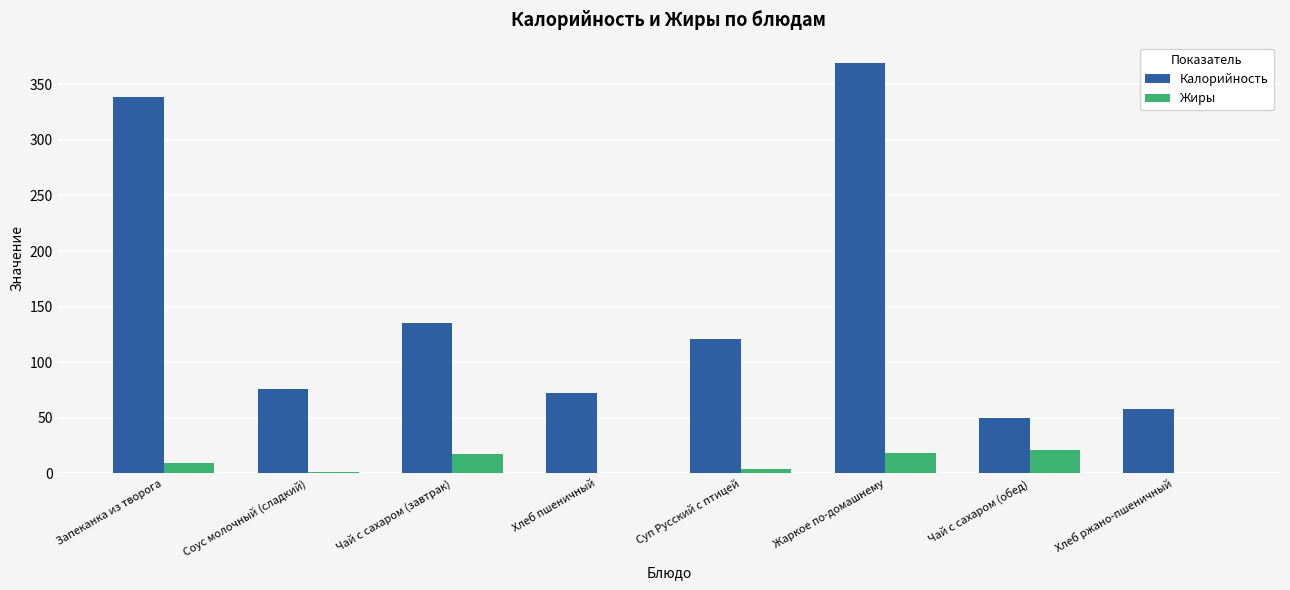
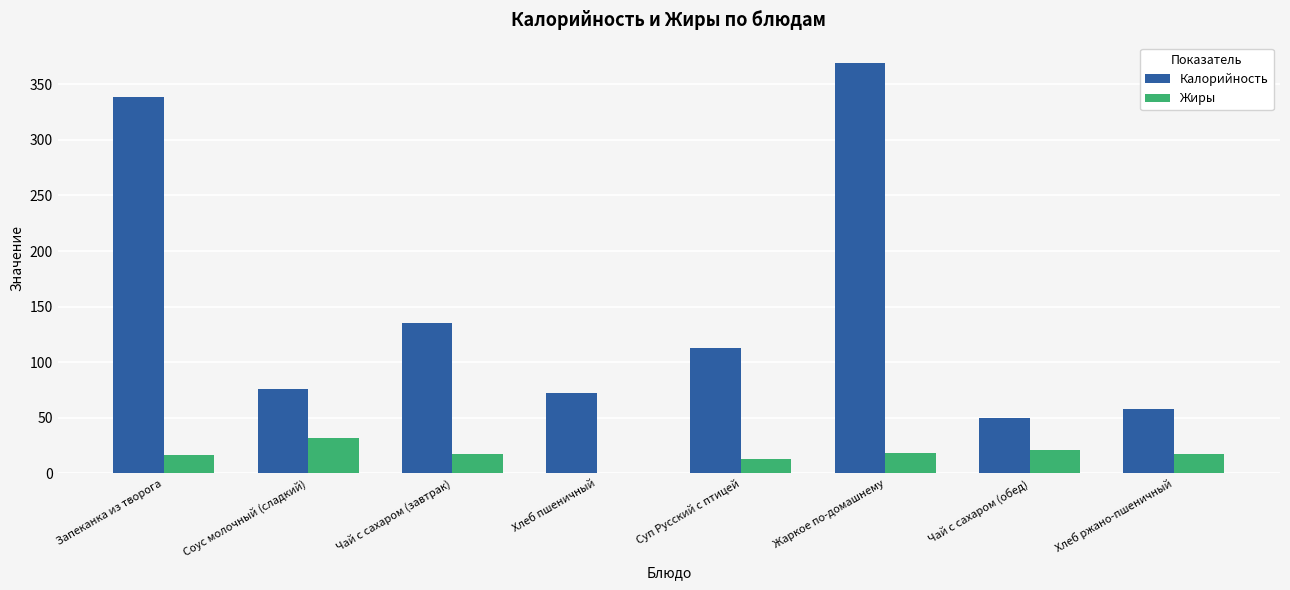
  {
    "Калорийность": {
      "Запеканка из творога": 339,
      "Соус молочный (сладкий)": 76,
      "Чай с сахаром (завтрак)": 135,
      "Хлеб пшеничный": 72,
-     "Суп Русский с птицей": 121,
+     "Суп Русский с птицей": 113,
      "Жаркое по-домашнему": 369,
      "Чай с сахаром (обед)": 50,
      "Хлеб ржано-пшеничный": 58
    },
    "Жиры": {
-     "Запеканка из творога": 9,
-     "Соус молочный (сладкий)": 1,
+     "Запеканка из творога": 17,
+     "Соус молочный (сладкий)": 32,
      "Чай с сахаром (завтрак)": 18,
-     "Суп Русский с птицей": 4,
+     "Суп Русский с птицей": 13,
      "Жаркое по-домашнему": 18,
      "Чай с сахаром (обед)": 21,
-     "Хлеб ржано-пшеничный": 0
+     "Хлеб ржано-пшеничный": 18
    }
  }
